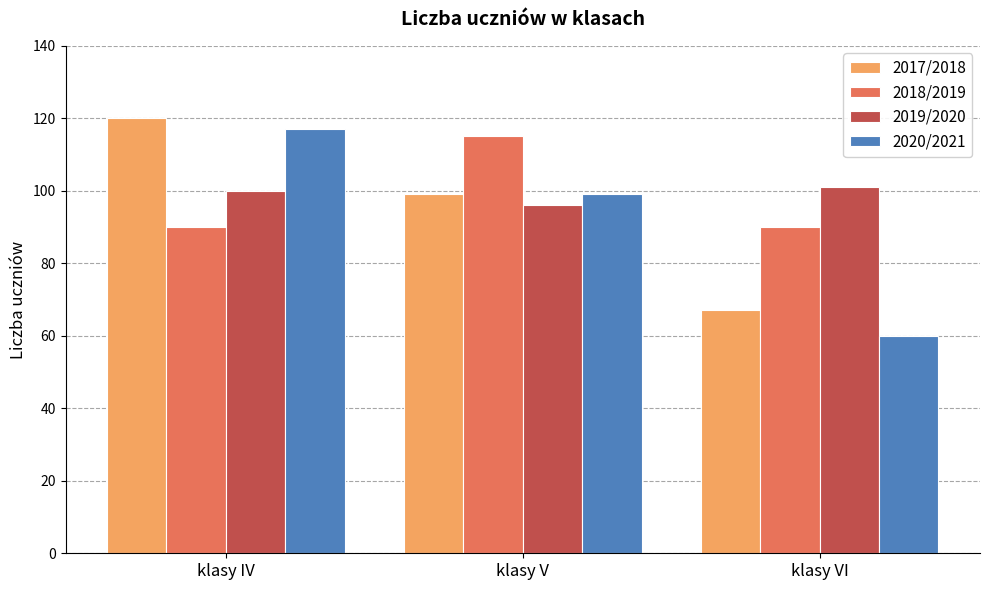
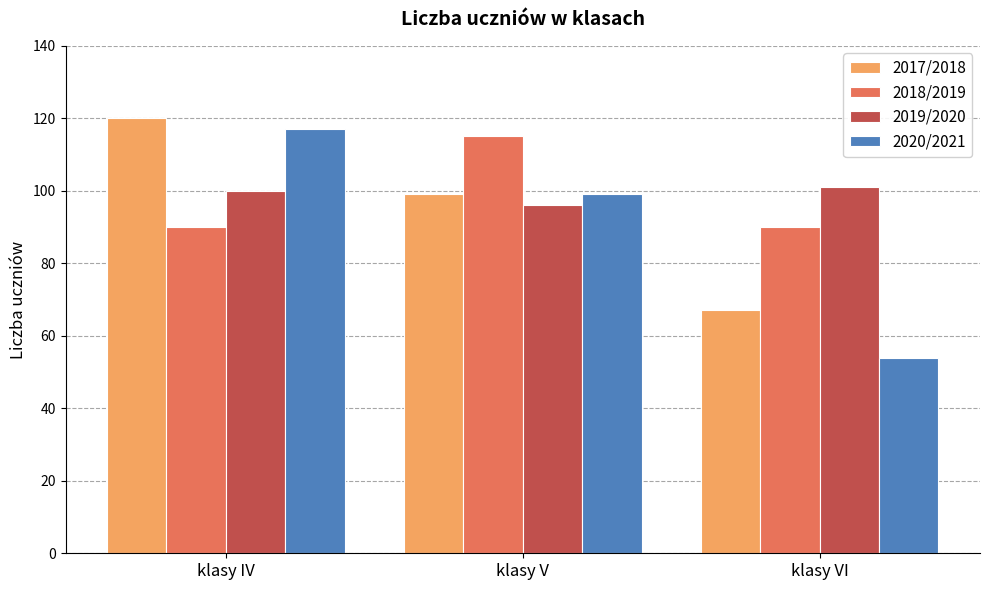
  {
    "2020/2021": {
      "klasy IV": 117,
      "klasy V": 99,
-     "klasy VI": 60
+     "klasy VI": 54
    }
  }
